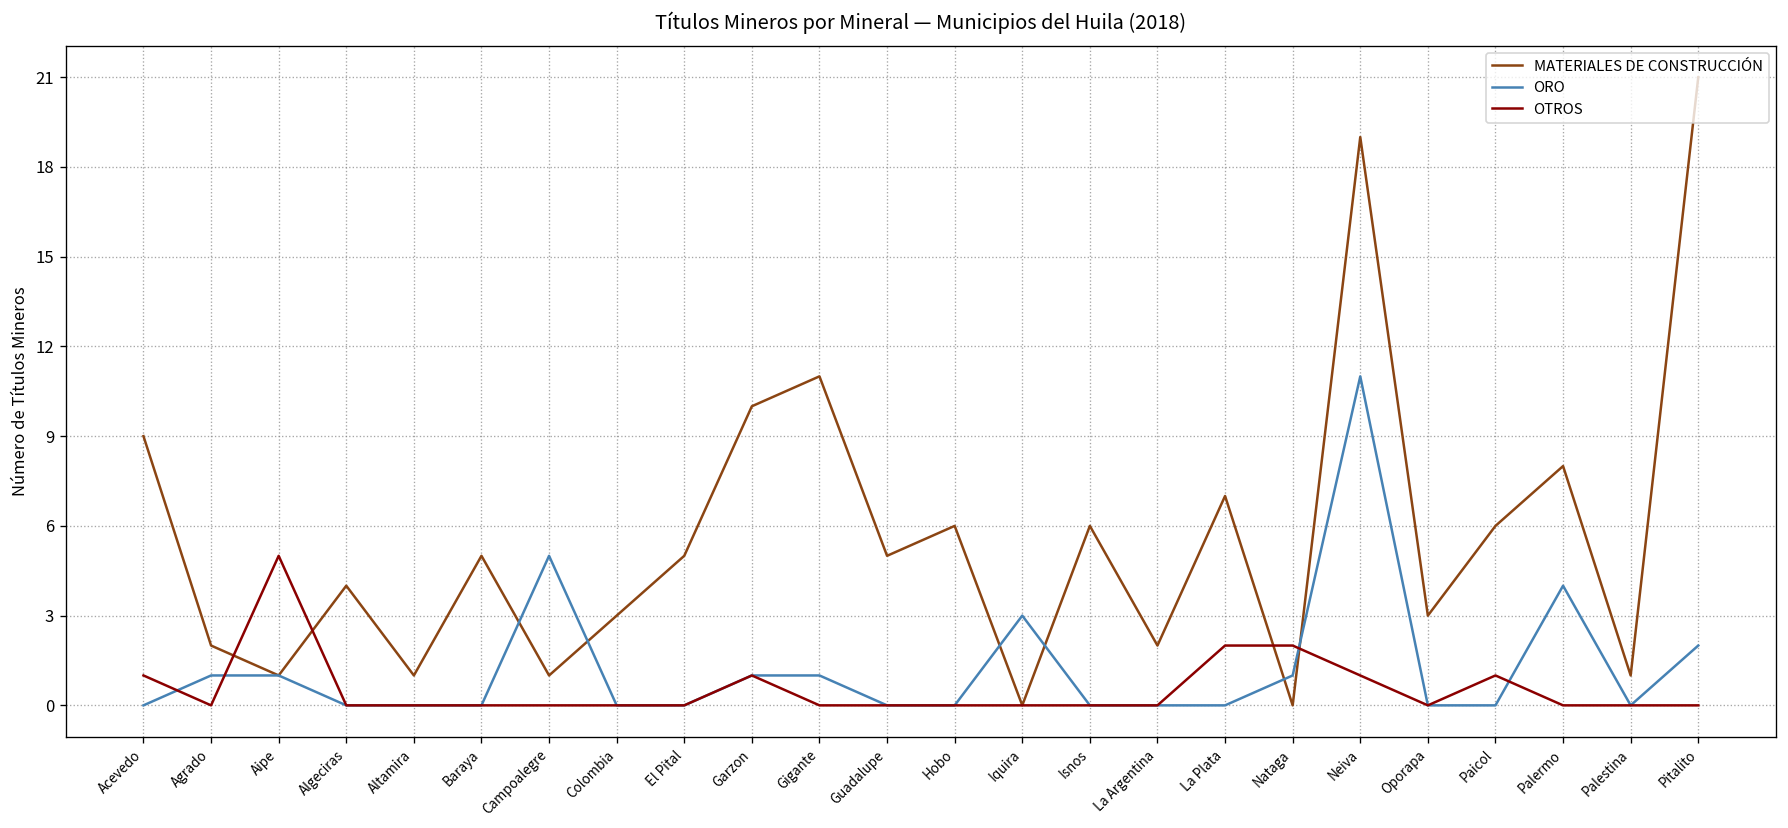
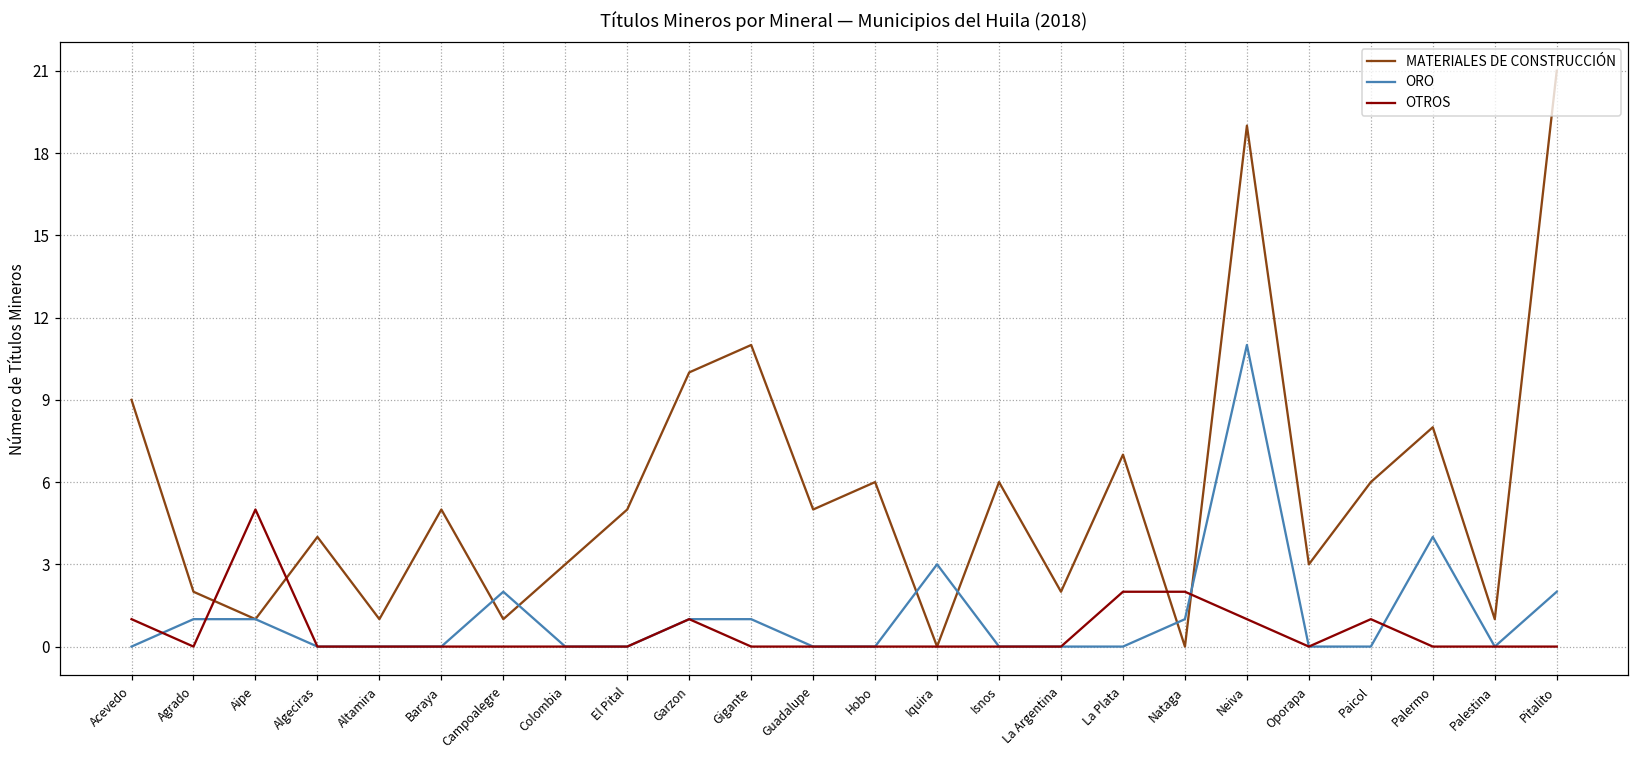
  {
    "MATERIALES DE CONSTRUCCIÓN": {
      "Acevedo": 9,
      "Agrado": 2,
      "Algeciras": 4,
      "Altamira": 1,
      "Baraya": 5,
      "Campoalegre": 1,
      "Colombia": 3,
      "El Pital": 5,
      "Garzon": 10,
      "Gigante": 11,
      "Guadalupe": 5,
      "Hobo": 6,
      "Isnos": 6,
      "La Argentina": 2,
      "La Plata": 7,
      "Nataga": 0,
      "Neiva": 19,
      "Oporapa": 3,
      "Paicol": 6,
      "Palermo": 8,
      "Palestina": 1
    },
    "ORO": {
      "Acevedo": 0,
      "Agrado": 1,
-     "Campoalegre": 5,
+     "Campoalegre": 2,
      "Gigante": 1,
      "Iquira": 3,
      "La Plata": 0,
      "Nataga": 1,
      "Neiva": 11,
      "Paicol": 0,
      "Palermo": 4,
      "Pitalito": 2
    },
    "OTROS": {
      "Acevedo": 1,
      "Agrado": 0,
      "Aipe": 5,
      "Campoalegre": 0,
      "Gigante": 0,
      "La Plata": 2,
      "Nataga": 2,
      "Neiva": 1,
      "Paicol": 1,
      "Palermo": 0,
      "Pitalito": 0
    }
  }
